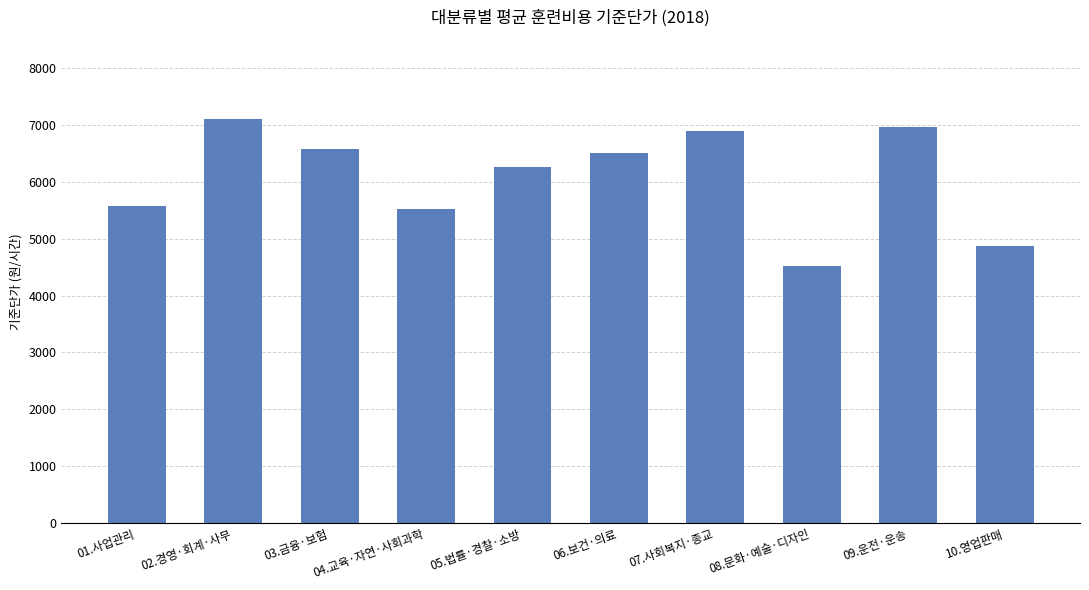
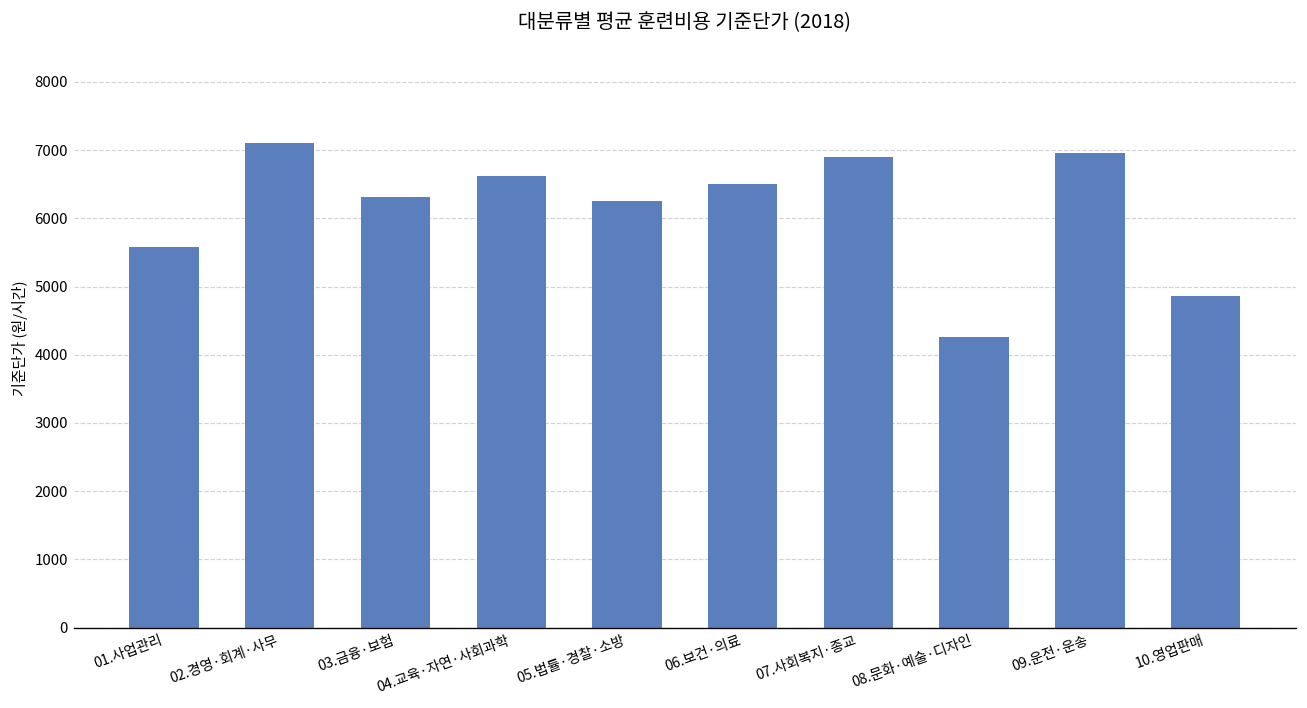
  {
    "01.사업관리": 5600,
    "02.경영·회계·사무": 7100,
-   "03.금융·보험": 6600,
-   "04.교육·자연·사회과학": 5500,
+   "03.금융·보험": 6300,
+   "04.교육·자연·사회과학": 6600,
    "05.법률·경찰·소방": 6300,
    "06.보건·의료": 6500,
    "07.사회복지·종교": 6900,
-   "08.문화·예술·디자인": 4500,
+   "08.문화·예술·디자인": 4300,
    "09.운전·운송": 7000,
    "10.영업판매": 4900
  }
